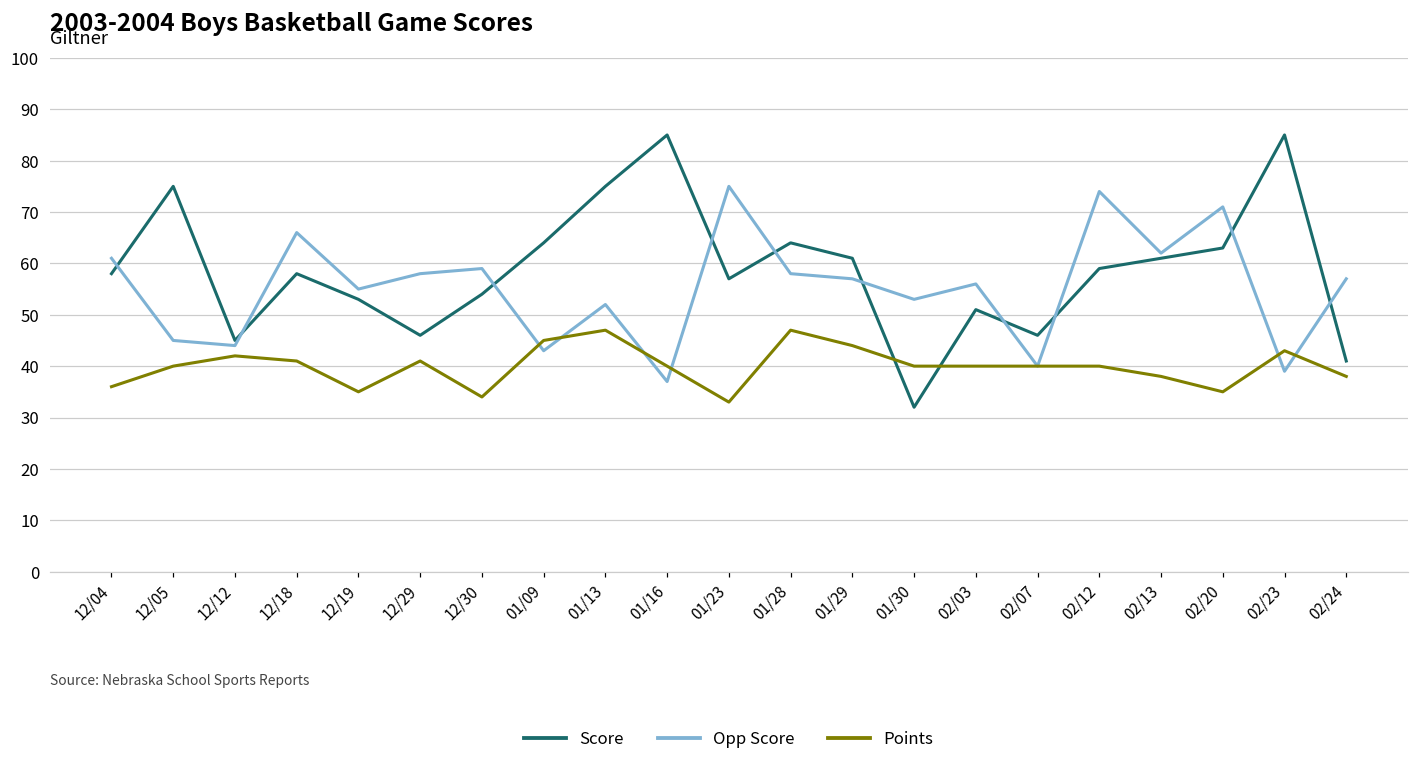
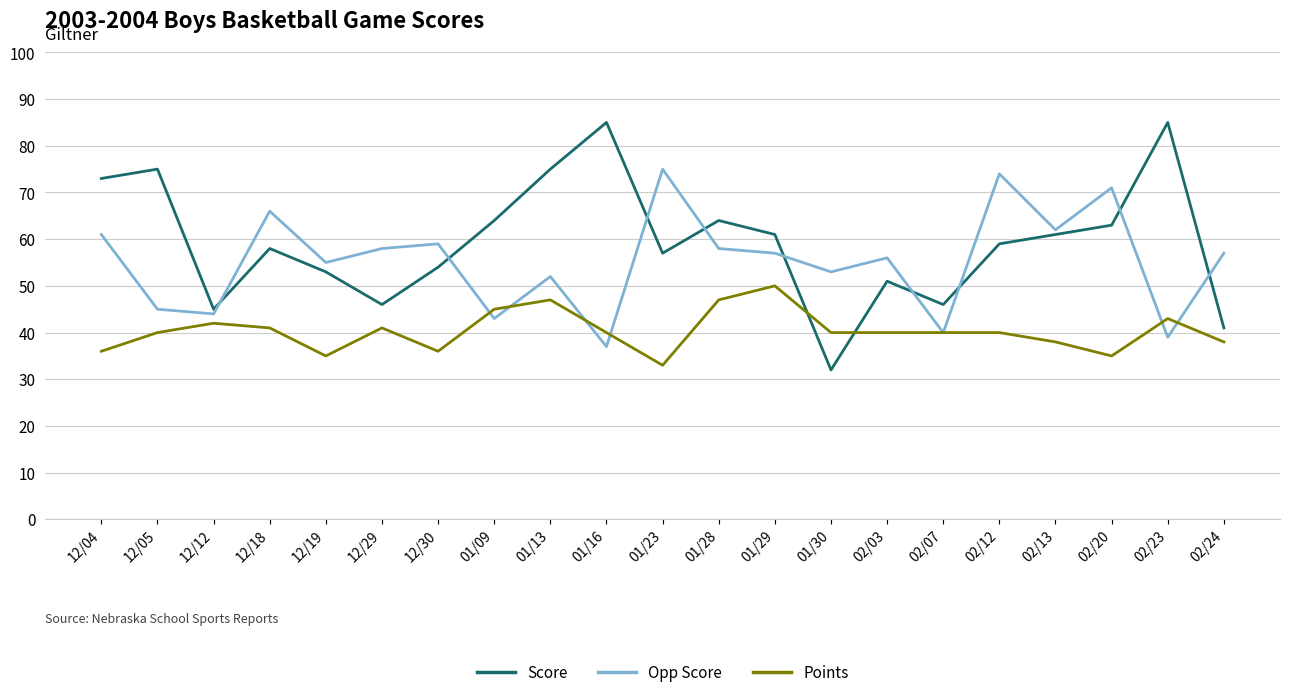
  {
    "Score": {
-     "12/04": 58,
+     "12/04": 73,
      "12/05": 75,
      "12/12": 45,
      "12/18": 58,
      "12/19": 53,
      "12/29": 46,
      "12/30": 54,
      "01/09": 64,
      "01/13": 75,
      "01/16": 85,
      "01/23": 57,
      "01/28": 64,
      "01/29": 61,
      "01/30": 32,
      "02/03": 51,
      "02/07": 46,
      "02/12": 59,
      "02/13": 61,
      "02/20": 63,
      "02/23": 85,
      "02/24": 41
    },
    "Opp Score": {
      "12/04": 61,
      "12/05": 45,
      "12/12": 44,
      "12/18": 66,
      "12/19": 55,
      "12/29": 58,
      "12/30": 59,
      "01/09": 43,
      "01/13": 52,
      "01/16": 37,
      "01/23": 75,
      "01/28": 58,
      "01/29": 57,
      "01/30": 53,
      "02/03": 56,
      "02/12": 74,
      "02/13": 62,
      "02/20": 71,
      "02/23": 39,
      "02/24": 57
    },
    "Points": {
      "12/04": 36,
      "12/05": 40,
      "12/12": 42,
      "12/18": 41,
      "12/19": 35,
      "12/29": 41,
-     "12/30": 34,
+     "12/30": 36,
      "01/09": 45,
      "01/13": 47,
      "01/16": 40,
      "01/23": 33,
      "01/28": 47,
-     "01/29": 44,
+     "01/29": 50,
      "01/30": 40,
      "02/03": 40,
      "02/12": 40,
      "02/13": 38,
      "02/20": 35,
      "02/23": 43,
      "02/24": 38
    }
  }
